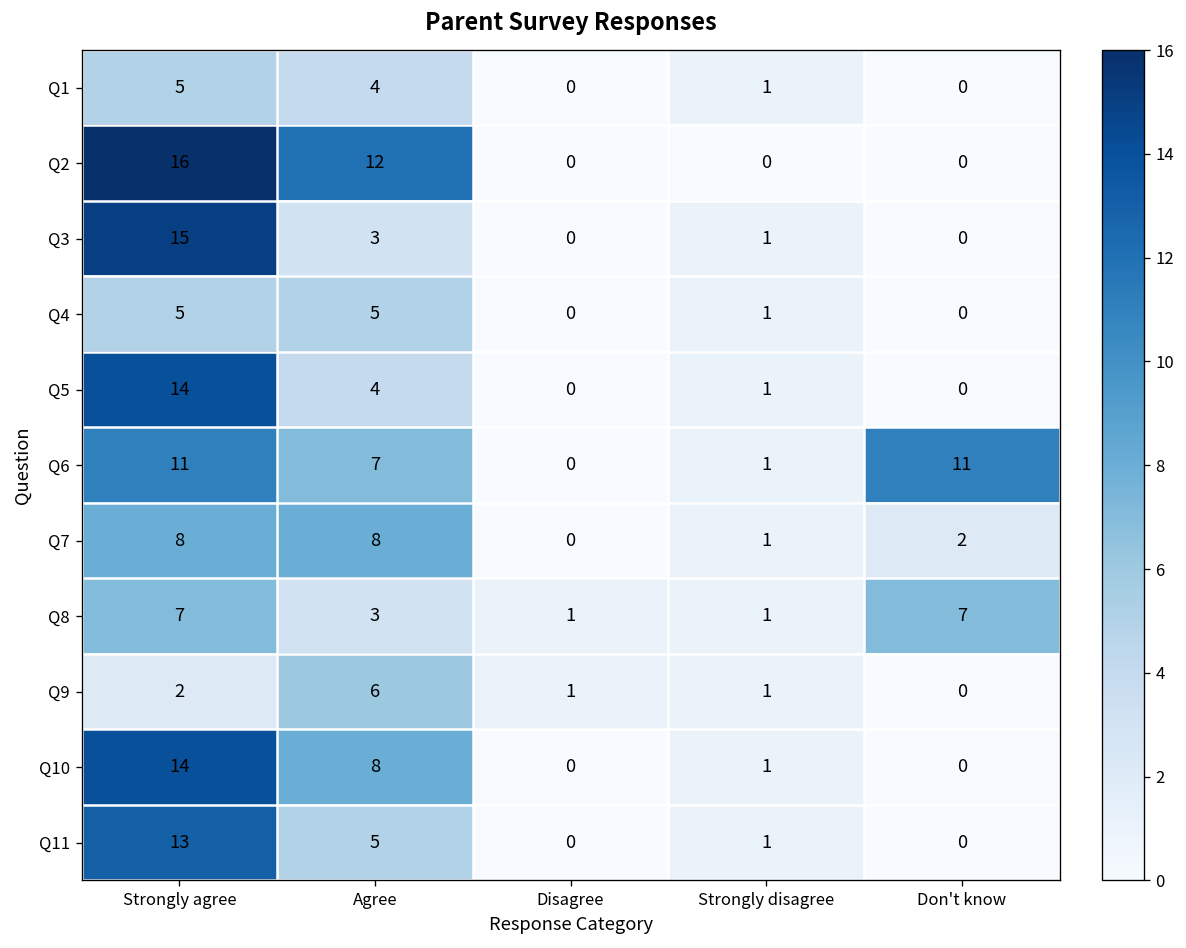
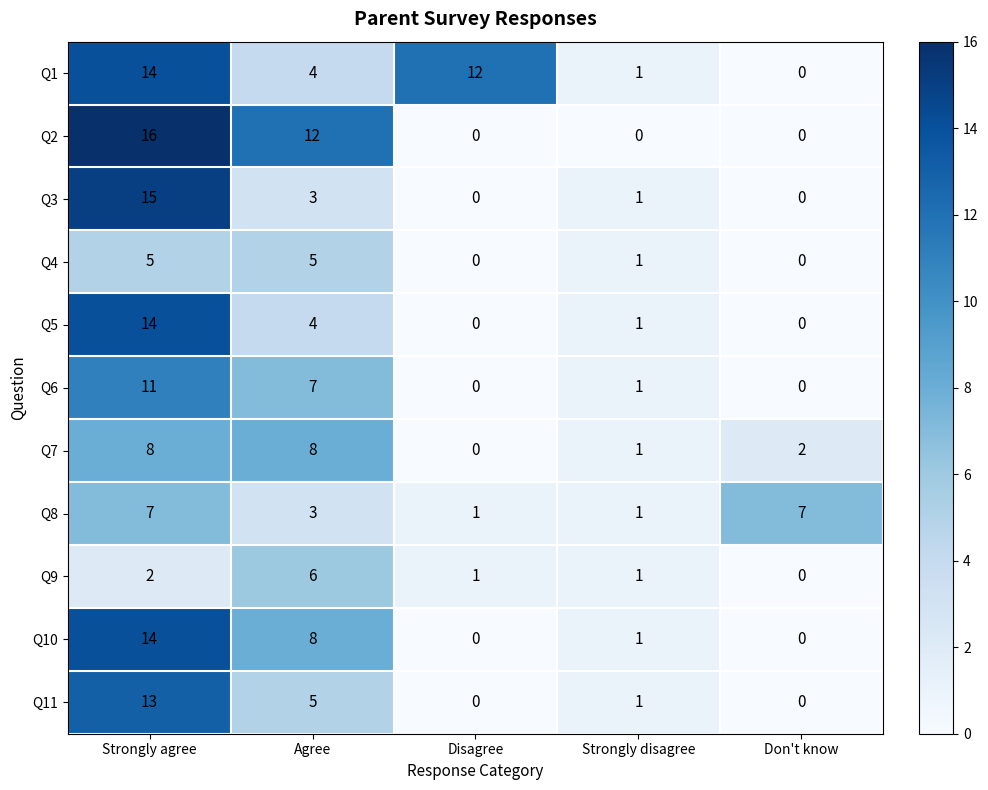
  {
    "Q1": {
-     "Strongly agree": 5,
+     "Strongly agree": 14,
      "Agree": 4,
-     "Disagree": 0,
+     "Disagree": 12,
      "Strongly disagree": 1,
      "Don't know": 0
    },
    "Q2": {
      "Strongly agree": 16,
      "Agree": 12,
      "Disagree": 0,
      "Strongly disagree": 0,
      "Don't know": 0
    },
    "Q3": {
      "Strongly agree": 15,
      "Agree": 3,
      "Disagree": 0,
      "Strongly disagree": 1,
      "Don't know": 0
    },
    "Q4": {
      "Strongly agree": 5,
      "Agree": 5,
      "Disagree": 0,
      "Strongly disagree": 1,
      "Don't know": 0
    },
    "Q5": {
      "Strongly agree": 14,
      "Agree": 4,
      "Disagree": 0,
      "Strongly disagree": 1,
      "Don't know": 0
    },
    "Q6": {
      "Strongly agree": 11,
      "Agree": 7,
      "Disagree": 0,
      "Strongly disagree": 1,
-     "Don't know": 11
+     "Don't know": 0
    },
    "Q7": {
      "Strongly agree": 8,
      "Agree": 8,
      "Disagree": 0,
      "Strongly disagree": 1,
      "Don't know": 2
    },
    "Q8": {
      "Strongly agree": 7,
      "Agree": 3,
      "Disagree": 1,
      "Strongly disagree": 1,
      "Don't know": 7
    },
    "Q9": {
      "Strongly agree": 2,
      "Agree": 6,
      "Disagree": 1,
      "Strongly disagree": 1,
      "Don't know": 0
    },
    "Q10": {
      "Strongly agree": 14,
      "Agree": 8,
      "Disagree": 0,
      "Strongly disagree": 1,
      "Don't know": 0
    },
    "Q11": {
      "Strongly agree": 13,
      "Agree": 5,
      "Disagree": 0,
      "Strongly disagree": 1,
      "Don't know": 0
    }
  }
